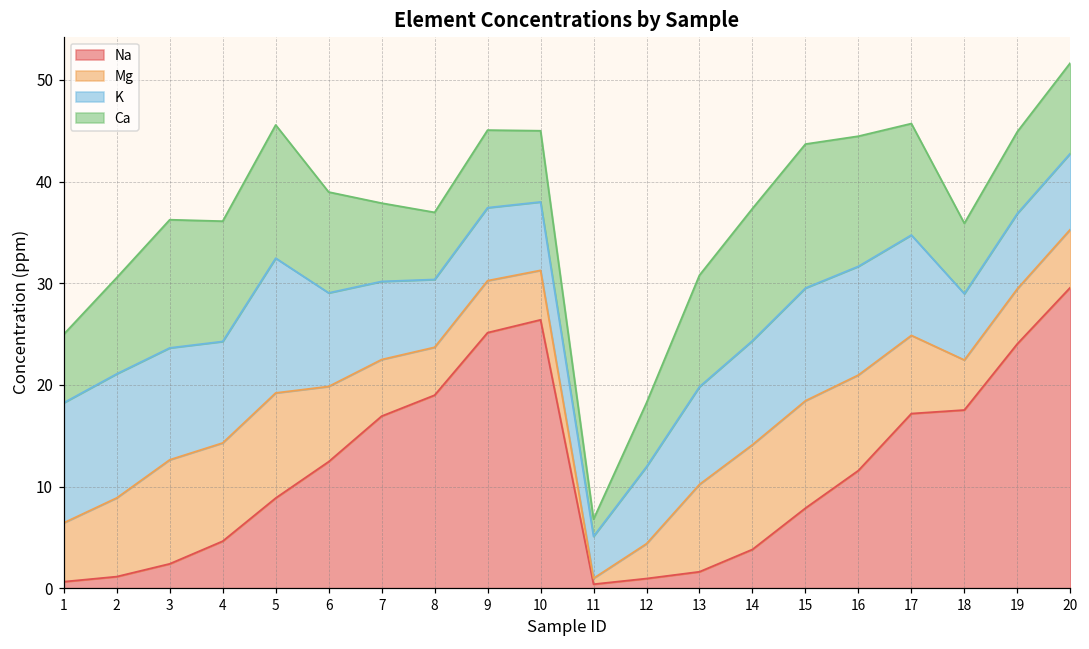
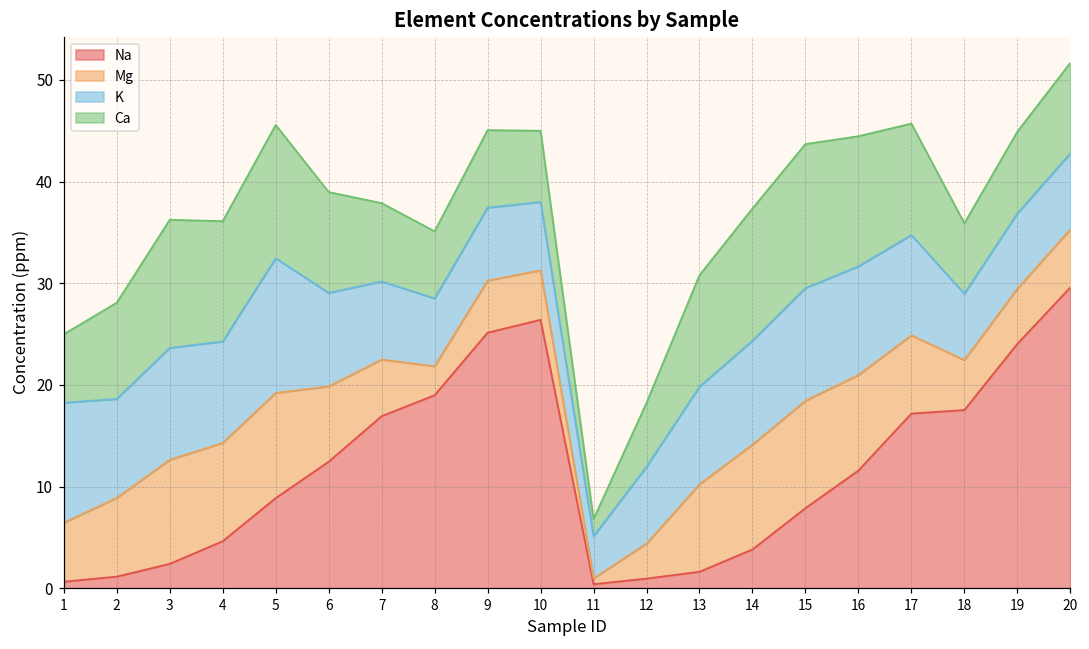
  {
    "Na": {
      "1": 1,
      "2": 1,
      "3": 2,
      "4": 5,
      "5": 9,
      "6": 12,
      "7": 17,
      "8": 19,
      "9": 25,
      "10": 26,
      "11": 0,
      "12": 1,
      "13": 2,
      "14": 4,
      "15": 8,
      "16": 12,
      "17": 17,
      "18": 18,
      "19": 24,
      "20": 30
    },
    "Mg": {
      "1": 6,
      "2": 8,
      "3": 10,
      "4": 10,
      "5": 10,
      "6": 7,
      "7": 6,
-     "8": 5,
+     "8": 3,
      "9": 5,
      "10": 5,
      "11": 1,
      "12": 3,
      "13": 9,
      "14": 10,
      "15": 11,
      "16": 9,
      "17": 8,
      "18": 5,
      "19": 5,
      "20": 6
    },
    "K": {
      "1": 12,
-     "2": 12,
+     "2": 10,
      "3": 11,
      "4": 10,
      "5": 13,
      "6": 9,
      "7": 8,
      "8": 7,
      "9": 7,
      "10": 7,
      "11": 4,
      "12": 8,
      "13": 10,
      "14": 10,
      "15": 11,
      "16": 11,
      "17": 10,
      "18": 7,
      "19": 7,
      "20": 7
    },
    "Ca": {
      "1": 7,
      "2": 9,
      "3": 13,
      "4": 12,
      "5": 13,
      "6": 10,
      "7": 8,
      "8": 7,
      "9": 8,
      "10": 7,
      "11": 2,
      "12": 6,
      "13": 11,
      "14": 13,
      "15": 14,
      "16": 13,
      "17": 11,
      "18": 7,
      "19": 8,
      "20": 9
    }
  }
